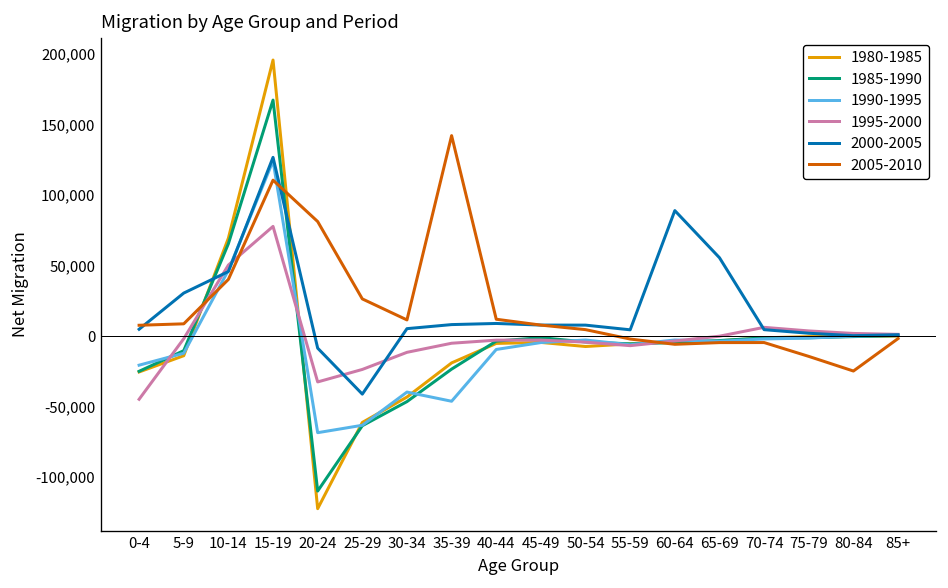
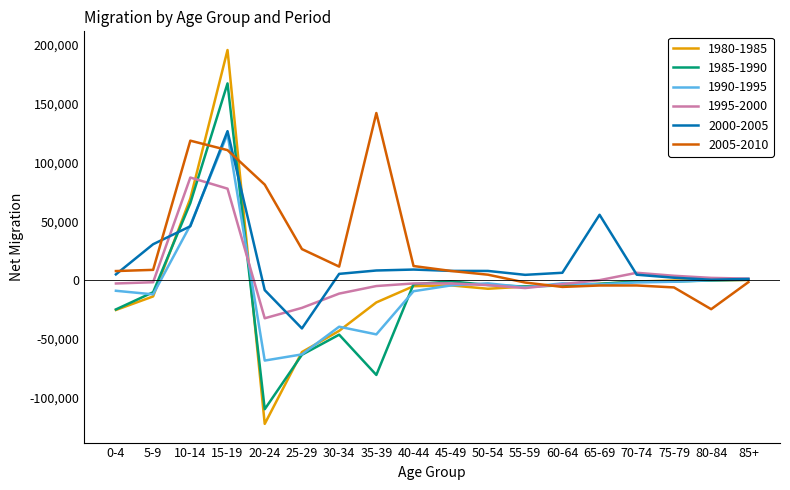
  {
    "1980-1985": {
      "10-14": "69,000",
      "15-19": "196,000",
      "20-24": "-122,000",
      "30-34": "-43,000",
      "35-39": "-19,000",
      "50-54": "-7,000"
    },
    "1985-1990": {
      "10-14": "66,000",
      "15-19": "167,000",
      "20-24": "-110,000",
      "30-34": "-46,000",
-     "35-39": "-23,000"
+     "35-39": "-81,000"
    },
    "1990-1995": {
-     "0-4": "-21,000",
+     "0-4": "-9,000",
      "15-19": "124,000",
      "20-24": "-68,000",
      "30-34": "-40,000",
      "35-39": "-46,000",
      "40-44": "-9,000"
    },
    "1995-2000": {
-     "0-4": "-45,000",
+     "0-4": "-3,000",
      "5-9": "-2,000",
-     "10-14": "50,000",
+     "10-14": "87,000",
      "15-19": "78,000",
      "20-24": "-32,000",
      "25-29": "-24,000",
      "30-34": "-11,000",
      "35-39": "-5,000",
      "65-69": "0"
    },
    "2000-2005": {
      "0-4": "5,000",
      "5-9": "31,000",
      "15-19": "127,000",
      "20-24": "-9,000",
      "25-29": "-41,000",
      "30-34": "5,000",
      "35-39": "8,000",
      "40-44": "9,000",
      "50-54": "8,000",
      "55-59": "4,000",
-     "60-64": "89,000",
+     "60-64": "6,000",
      "65-69": "56,000"
    },
    "2005-2010": {
      "0-4": "8,000",
      "5-9": "9,000",
-     "10-14": "40,000",
+     "10-14": "119,000",
      "15-19": "111,000",
      "20-24": "81,000",
      "25-29": "26,000",
      "30-34": "12,000",
      "35-39": "142,000",
      "40-44": "12,000",
      "50-54": "5,000",
      "55-59": "-2,000",
      "70-74": "-5,000",
-     "75-79": "-14,000",
+     "75-79": "-6,000",
      "80-84": "-25,000"
    }
  }
